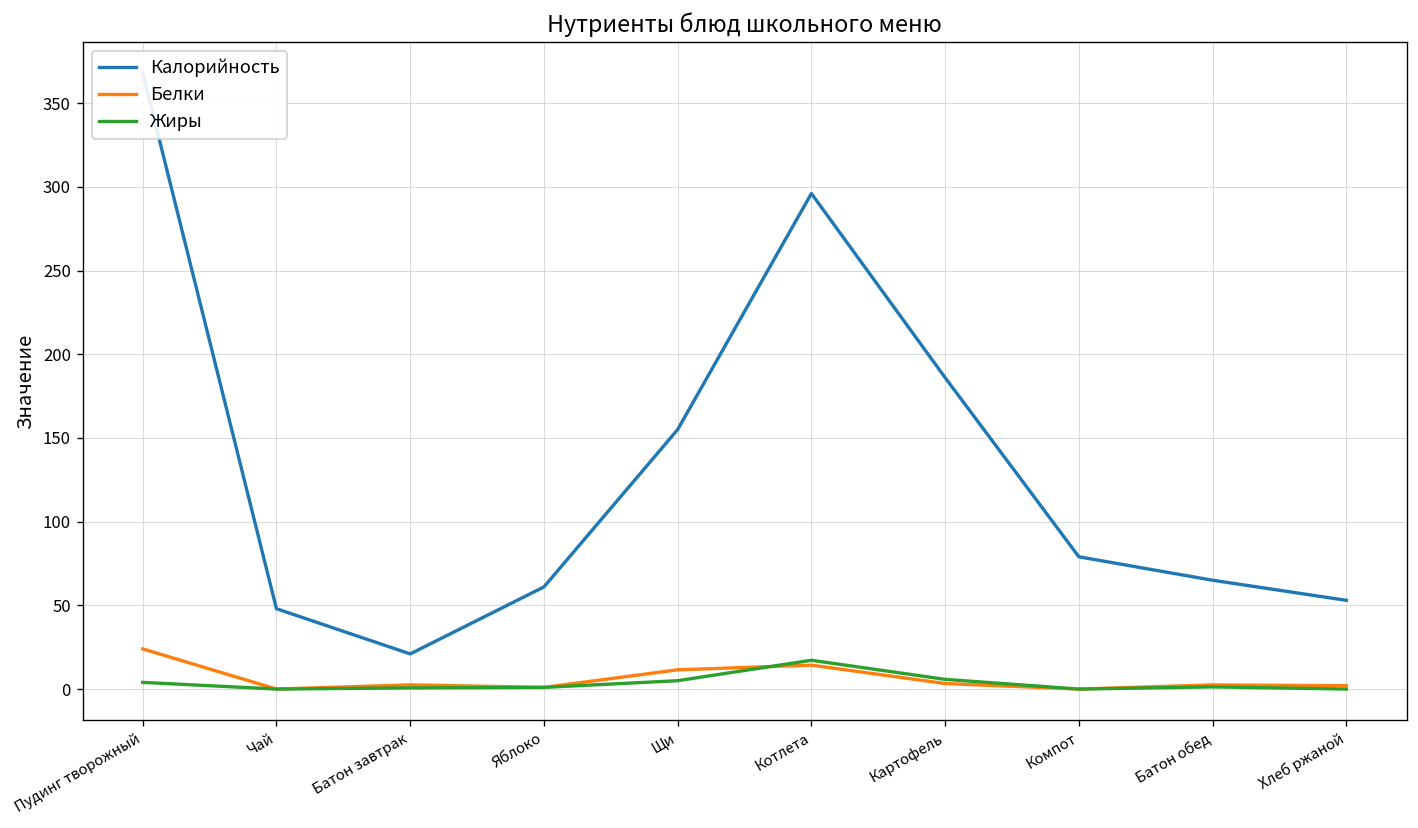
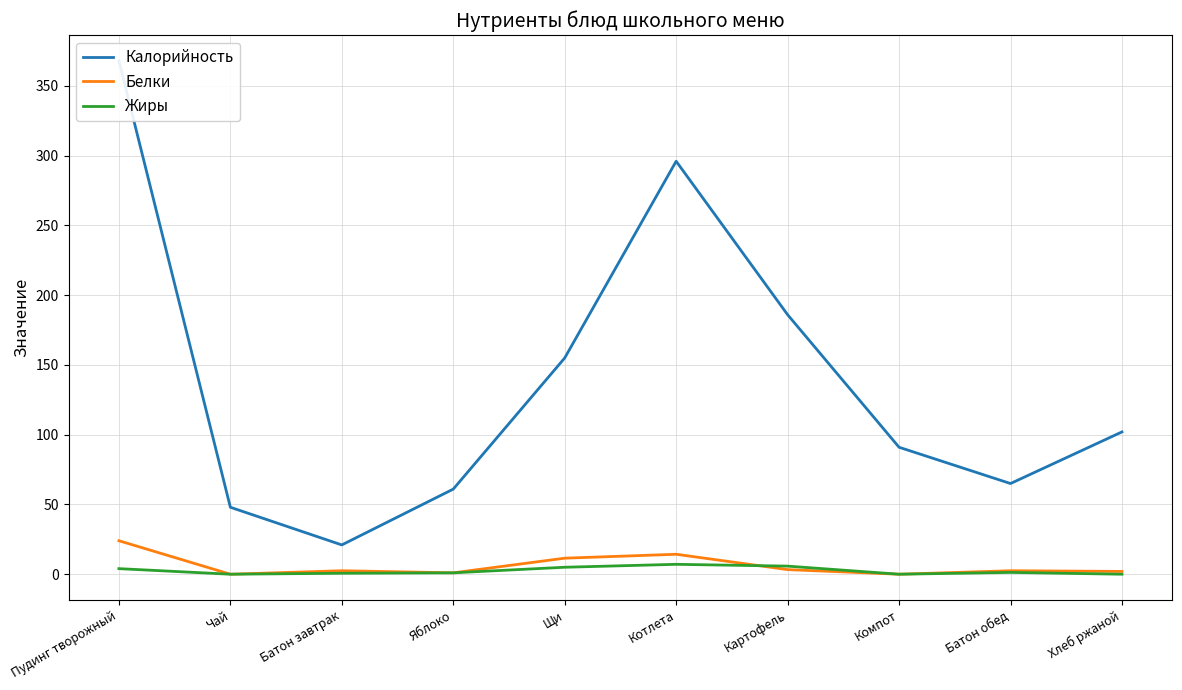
  {
    "Калорийность": {
      "Чай": 48,
      "Батон завтрак": 21,
      "Яблоко": 61,
      "Щи": 155,
      "Котлета": 296,
      "Картофель": 186,
-     "Компот": 79,
+     "Компот": 91,
      "Батон обед": 65,
-     "Хлеб ржаной": 53
+     "Хлеб ржаной": 102
    },
    "Белки": {
      "Пудинг творожный": 24,
      "Щи": 12,
      "Котлета": 14,
      "Картофель": 3,
      "Хлеб ржаной": 2
    },
    "Жиры": {
      "Пудинг творожный": 4,
      "Щи": 5,
-     "Котлета": 17,
+     "Котлета": 7,
      "Картофель": 6,
      "Хлеб ржаной": 0
    }
  }
